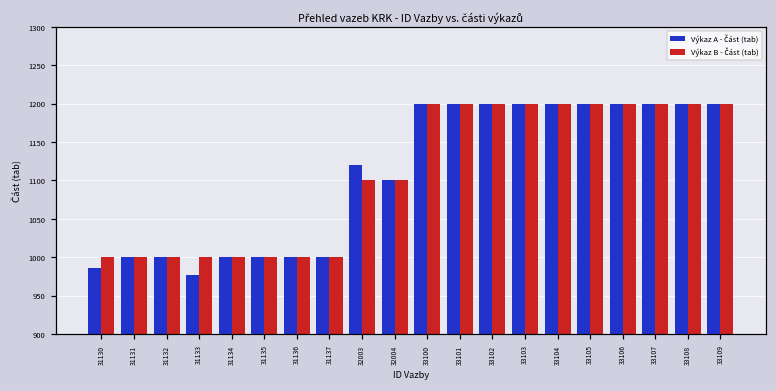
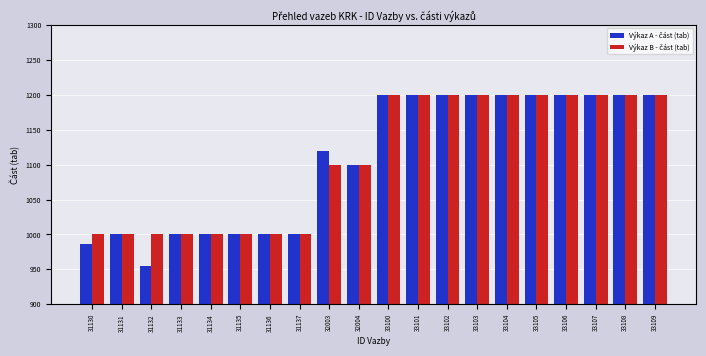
  {
    "Výkaz A - část (tab)": {
      "31130": 990,
      "31131": 1000,
-     "31132": 1000,
-     "31133": 980,
+     "31132": 960,
+     "31133": 1000,
      "31134": 1000,
      "31135": 1000,
      "31136": 1000,
      "31137": 1000,
      "32003": 1120,
      "32004": 1100,
      "33100": 1200,
      "33101": 1200,
      "33102": 1200,
      "33103": 1200,
      "33104": 1200,
      "33105": 1200,
      "33106": 1200,
      "33107": 1200,
      "33108": 1200,
      "33109": 1200
    },
    "Výkaz B - část (tab)": {
      "31130": 1000,
      "31131": 1000,
      "31132": 1000,
      "31133": 1000,
      "31134": 1000,
      "31135": 1000,
      "31136": 1000,
      "31137": 1000,
      "32003": 1100,
      "32004": 1100,
      "33100": 1200,
      "33101": 1200,
      "33102": 1200,
      "33103": 1200,
      "33104": 1200,
      "33105": 1200,
      "33106": 1200,
      "33107": 1200,
      "33108": 1200,
      "33109": 1200
    }
  }
